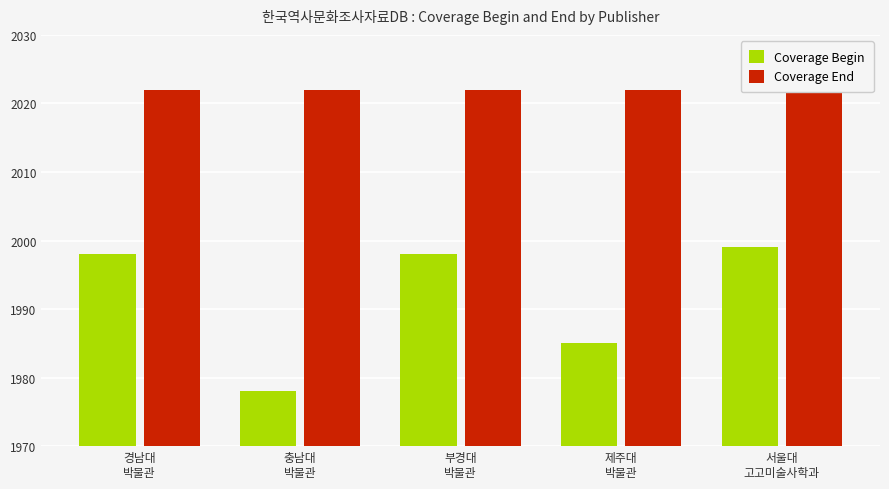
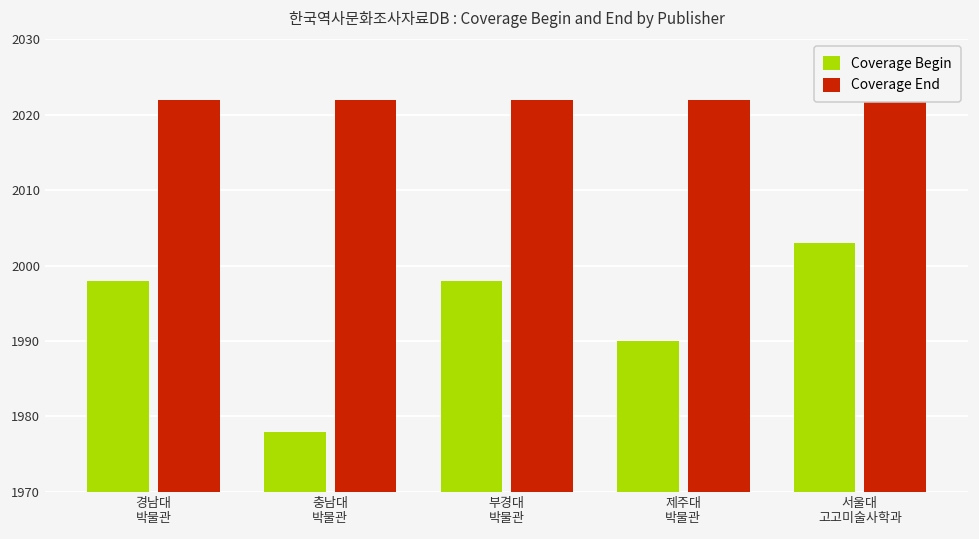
  {
    "Coverage Begin": {
      "경남대 박물관": 1998,
      "충남대 박물관": 1978,
      "부경대 박물관": 1998,
-     "제주대 박물관": 1985,
-     "서울대 고고미술사학과": 1999
+     "제주대 박물관": 1990,
+     "서울대 고고미술사학과": 2003
    },
    "Coverage End": {
      "경남대 박물관": 2022,
      "충남대 박물관": 2022,
      "부경대 박물관": 2022,
      "제주대 박물관": 2022
    }
  }
